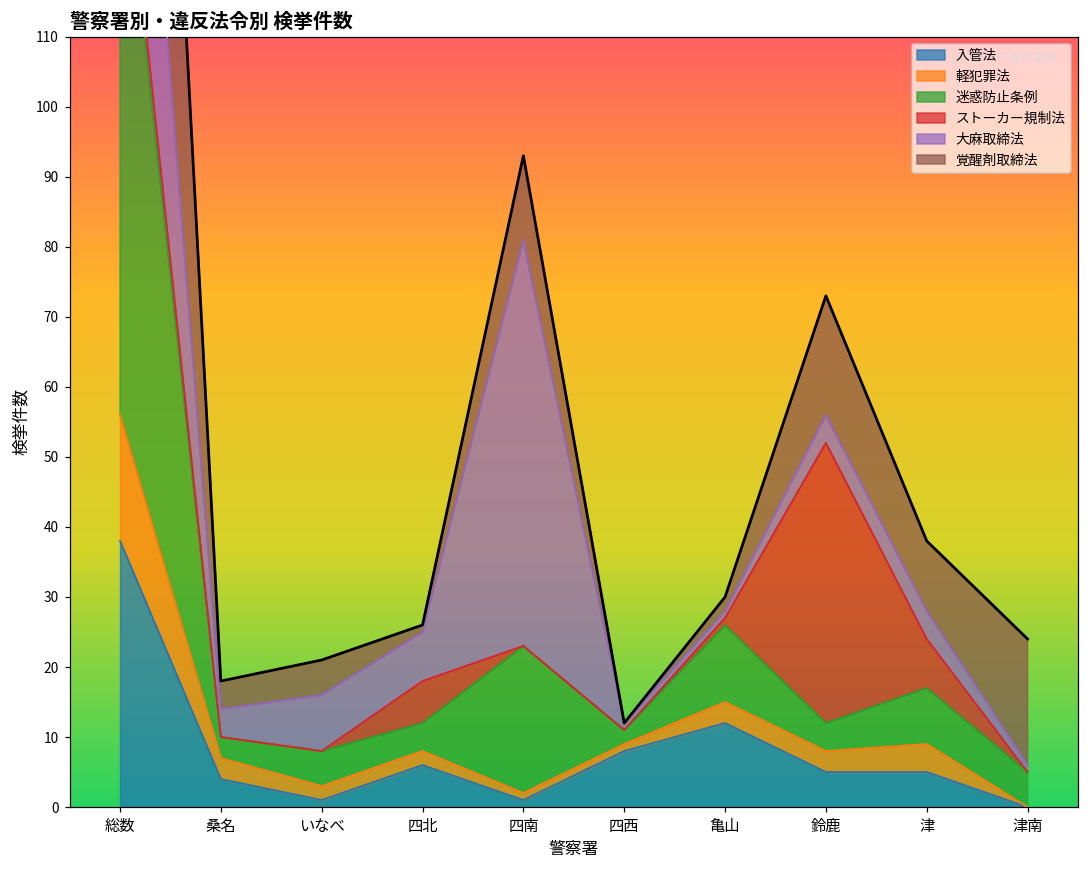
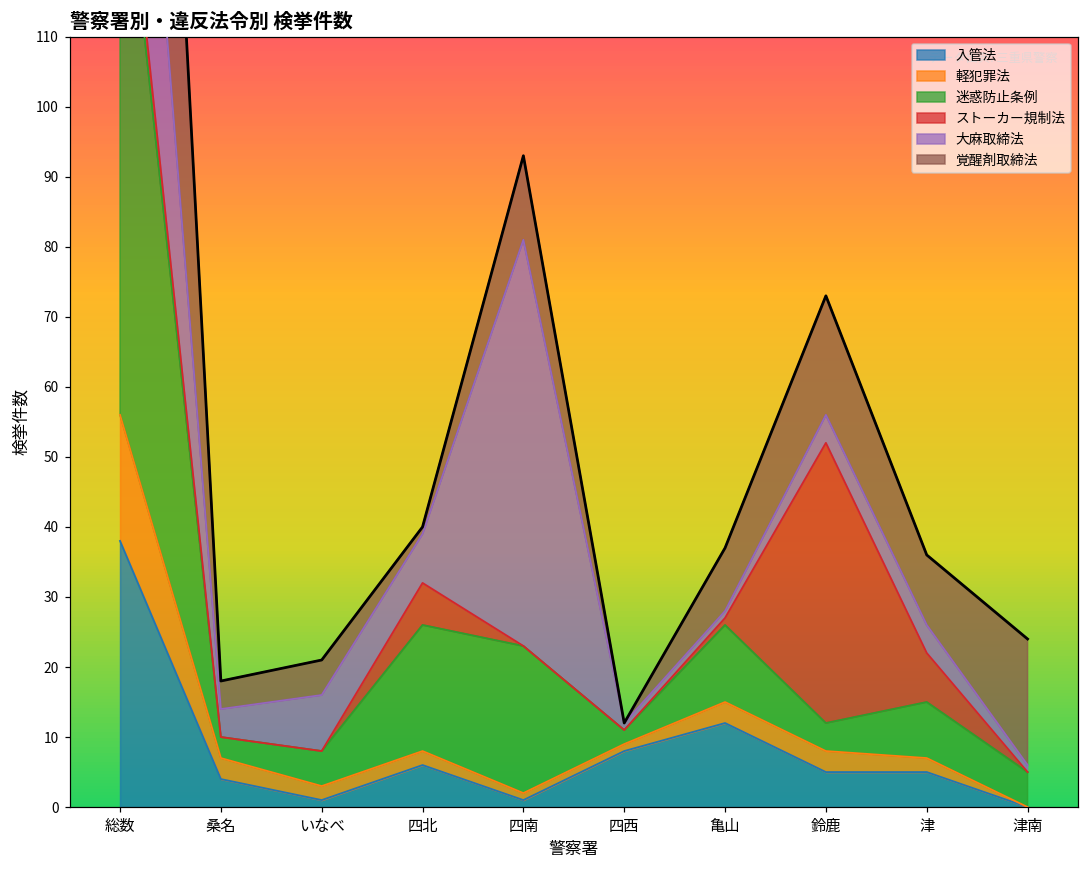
  {
    "入管法": {
      "総数": 38,
      "桑名": 4,
      "いなべ": 1,
      "四北": 6,
      "四南": 1,
      "四西": 8,
      "亀山": 12,
      "鈴鹿": 5,
      "津": 5
    },
    "軽犯罪法": {
      "総数": 18,
      "桑名": 3,
      "いなべ": 2,
      "四北": 2,
      "四南": 1,
      "四西": 1,
      "亀山": 3,
      "鈴鹿": 3,
-     "津": 4
+     "津": 2
    },
    "迷惑防止条例": {
-     "四北": 4,
+     "四北": 18,
      "亀山": 11,
      "鈴鹿": 4,
      "津": 8
    },
    "ストーカー規制法": {
      "四北": 6,
      "亀山": 1,
      "鈴鹿": 40,
      "津": 7
    },
    "大麻取締法": {
      "桑名": 4,
      "いなべ": 8,
      "四北": 7,
      "四南": 58,
      "亀山": 1,
      "鈴鹿": 4,
      "津": 4,
      "津南": 1
    },
    "覚醒剤取締法": {
      "桑名": 4,
      "いなべ": 5,
      "四北": 1,
      "四南": 12,
-     "亀山": 2,
+     "亀山": 9,
      "鈴鹿": 17,
      "津": 10,
      "津南": 18
    }
  }
